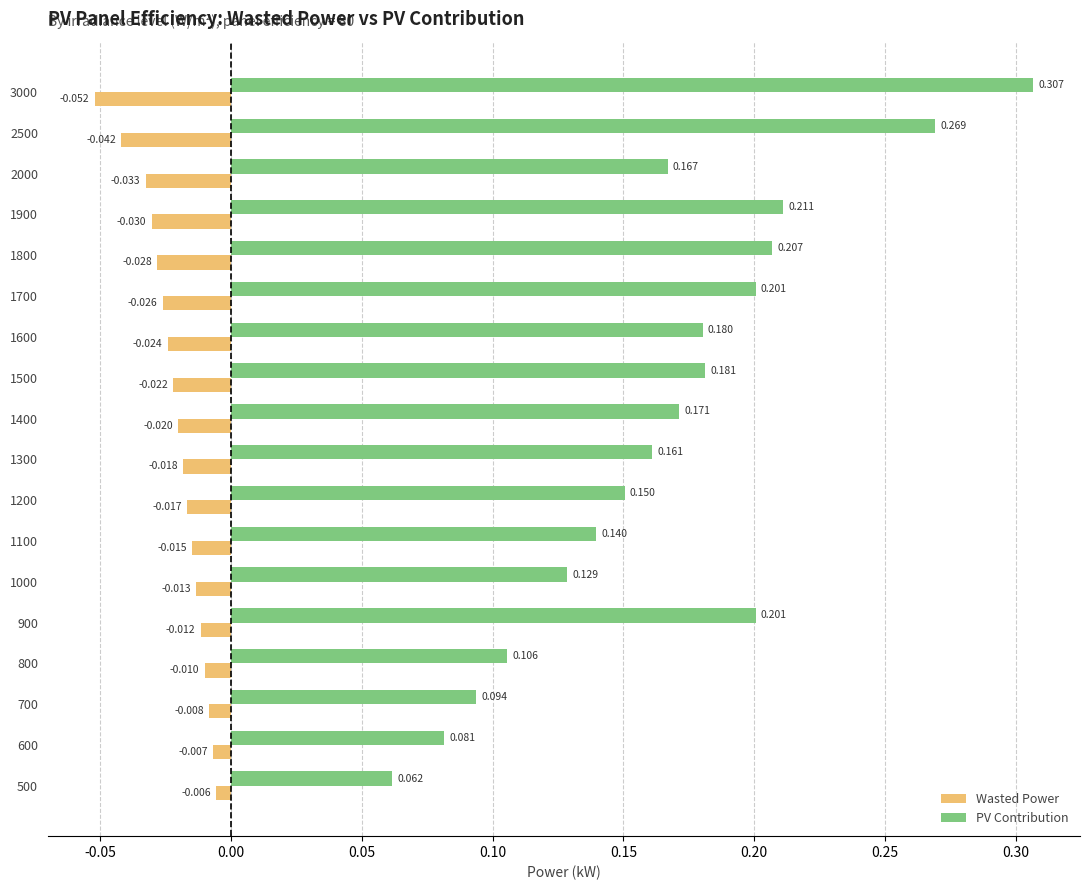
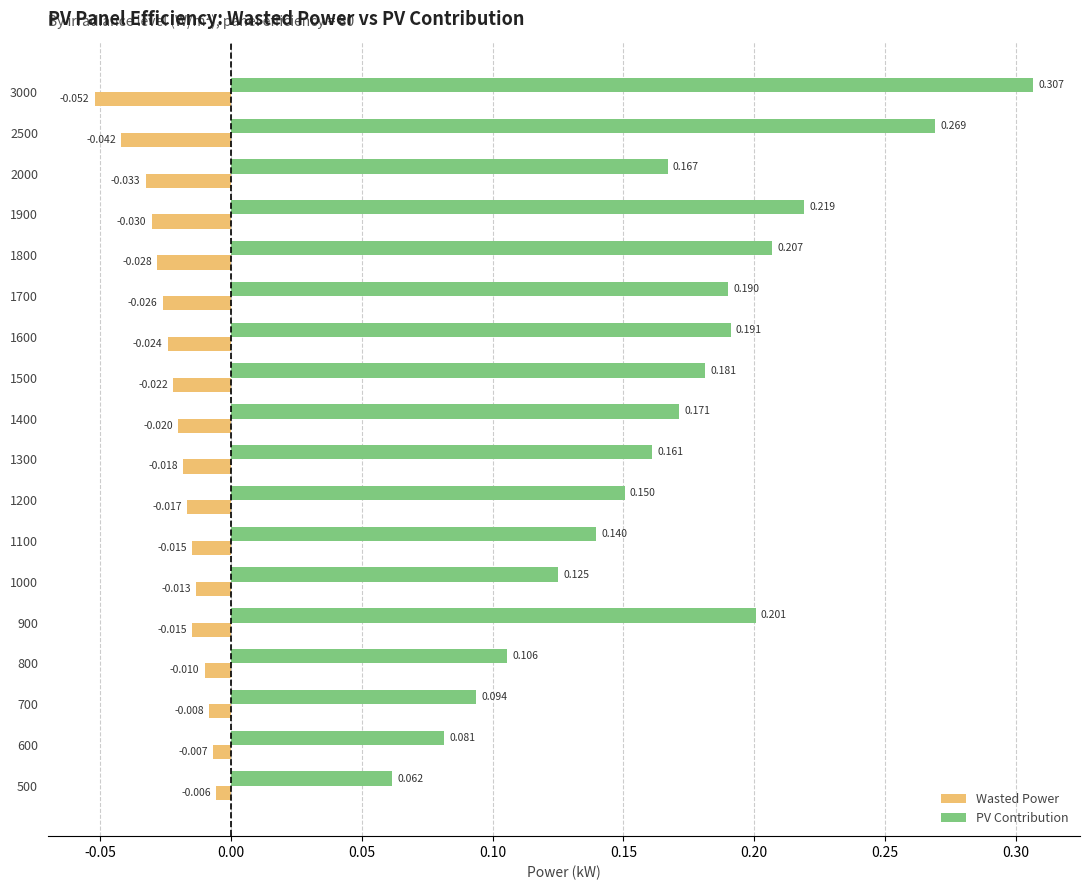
  {
    "Wasted Power": {
      "3000": -0.052,
      "2500": -0.042,
      "2000": -0.033,
      "1900": -0.030,
      "1800": -0.028,
      "1700": -0.026,
      "1600": -0.024,
      "1500": -0.022,
      "1400": -0.020,
      "1300": -0.018,
      "1200": -0.017,
      "1100": -0.015,
      "1000": -0.013,
-     "900": -0.012,
+     "900": -0.015,
      "800": -0.010,
      "700": -0.008,
      "600": -0.007,
      "500": -0.006
    },
    "PV Contribution": {
      "3000": 0.307,
      "2500": 0.269,
      "2000": 0.167,
-     "1900": 0.211,
+     "1900": 0.219,
      "1800": 0.207,
-     "1700": 0.201,
-     "1600": 0.180,
+     "1700": 0.190,
+     "1600": 0.191,
      "1500": 0.181,
      "1400": 0.171,
      "1300": 0.161,
      "1200": 0.150,
      "1100": 0.140,
-     "1000": 0.129,
+     "1000": 0.125,
      "900": 0.201,
      "800": 0.106,
      "700": 0.094,
      "600": 0.081,
      "500": 0.062
    }
  }
